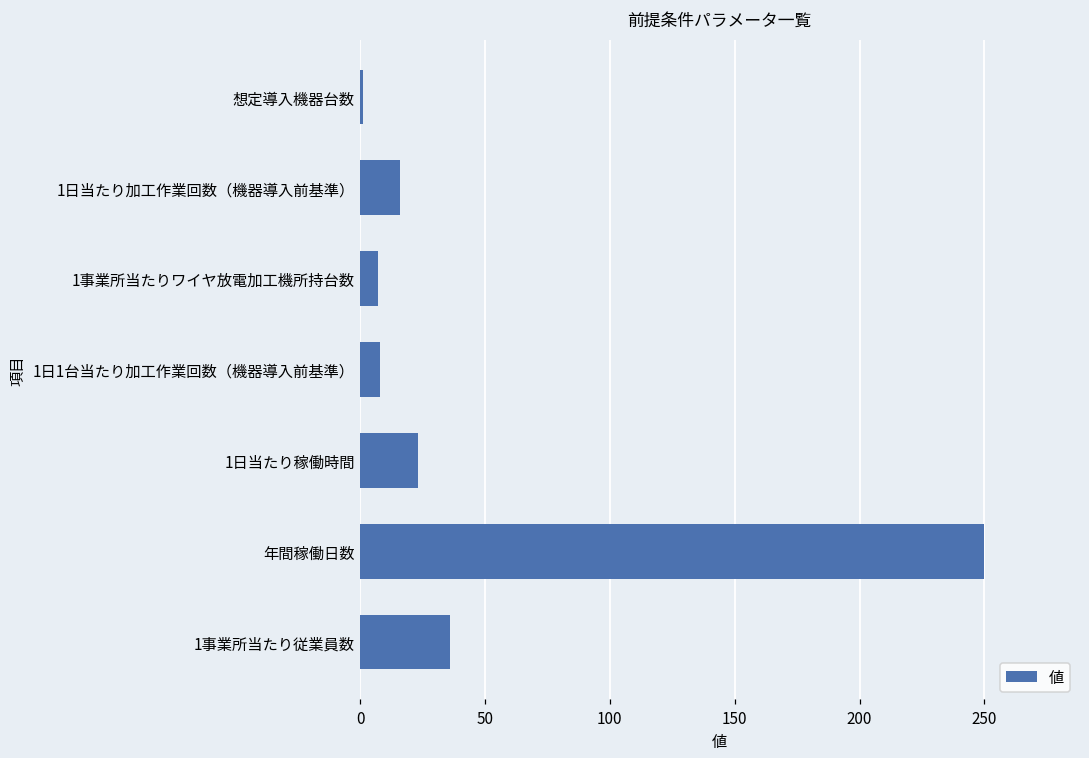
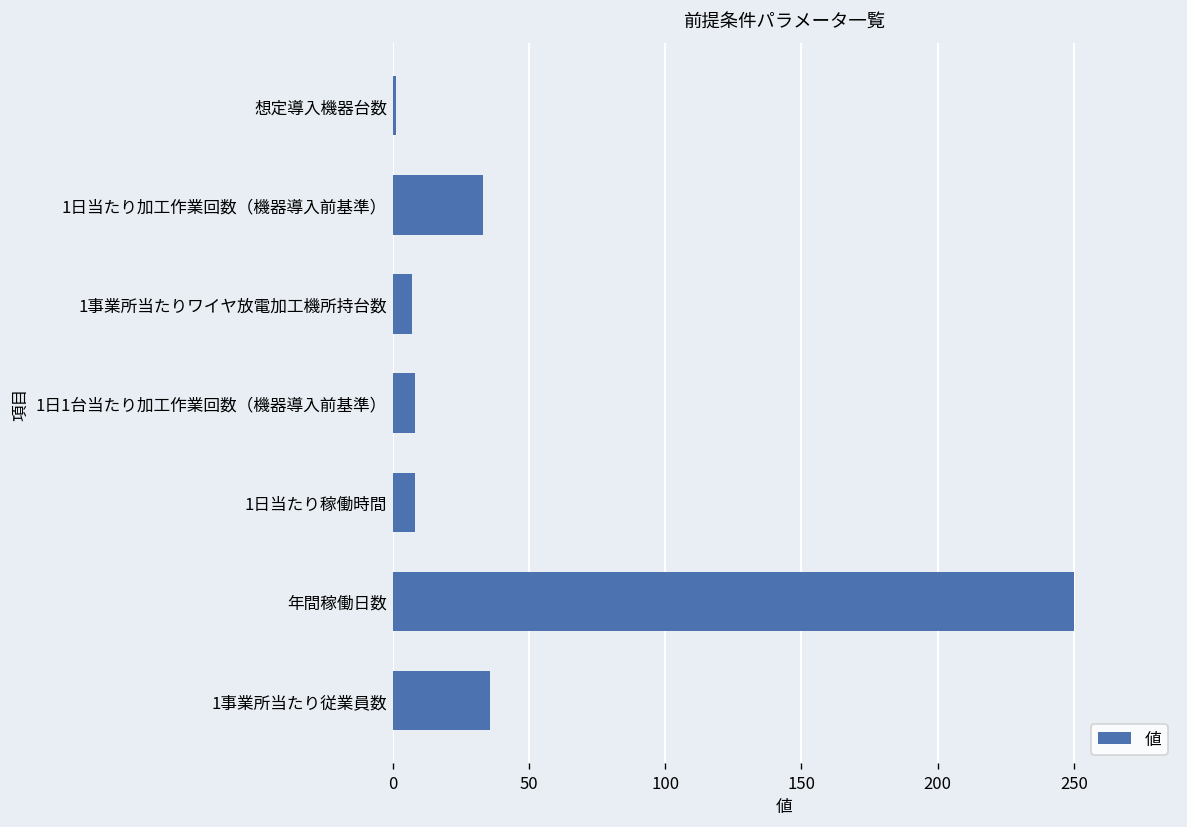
  {
-   "1日当たり加工作業回数（機器導入前基準）": 16,
+   "1日当たり加工作業回数（機器導入前基準）": 33,
    "1事業所当たりワイヤ放電加工機所持台数": 7,
    "1日1台当たり加工作業回数（機器導入前基準）": 8,
-   "1日当たり稼働時間": 23,
+   "1日当たり稼働時間": 8,
    "年間稼働日数": 250,
    "1事業所当たり従業員数": 36
  }
